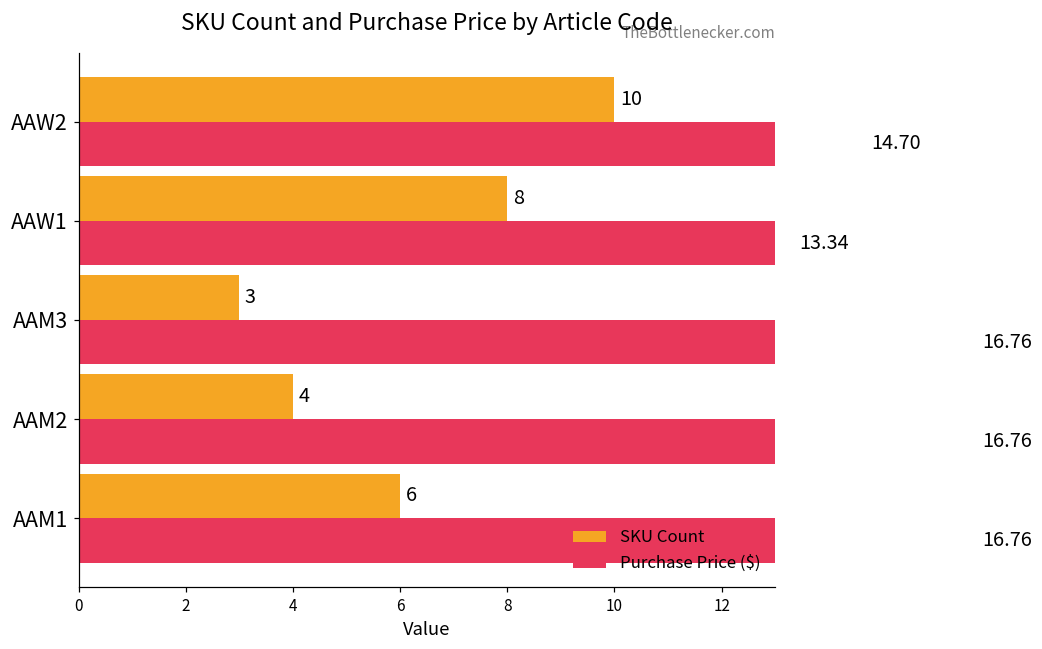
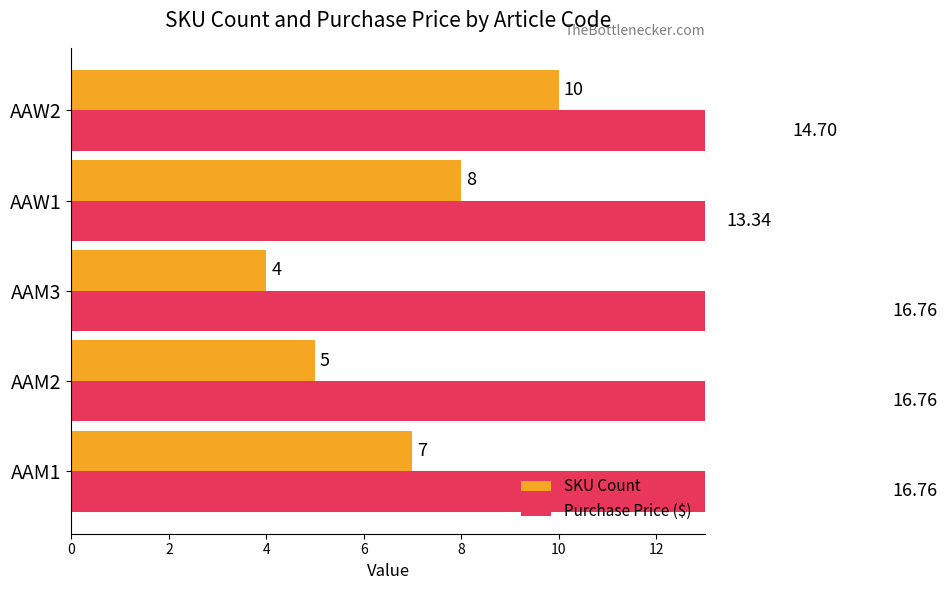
  {
    "SKU Count": {
      "AAW2": 10,
      "AAW1": 8,
-     "AAM3": 3,
-     "AAM2": 4,
-     "AAM1": 6
+     "AAM3": 4,
+     "AAM2": 5,
+     "AAM1": 7
    }
  }
